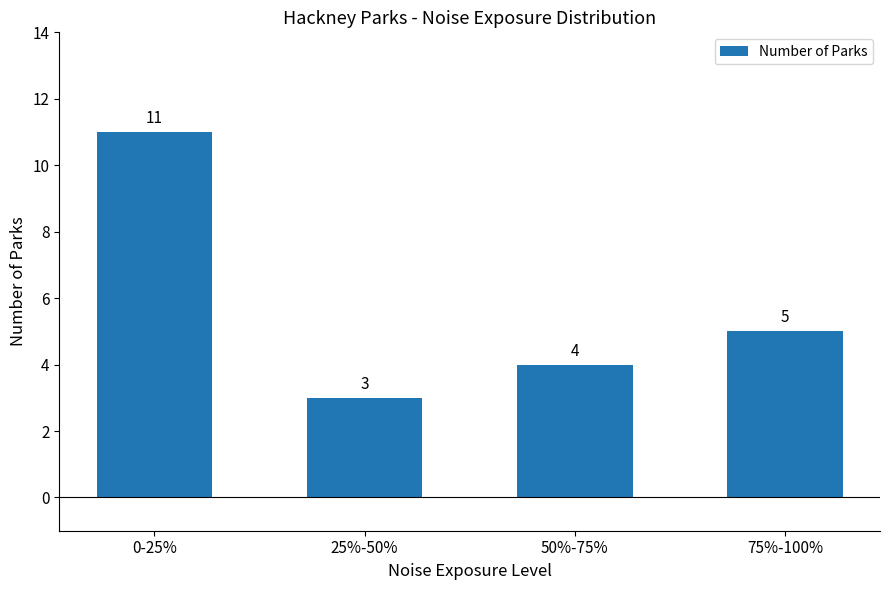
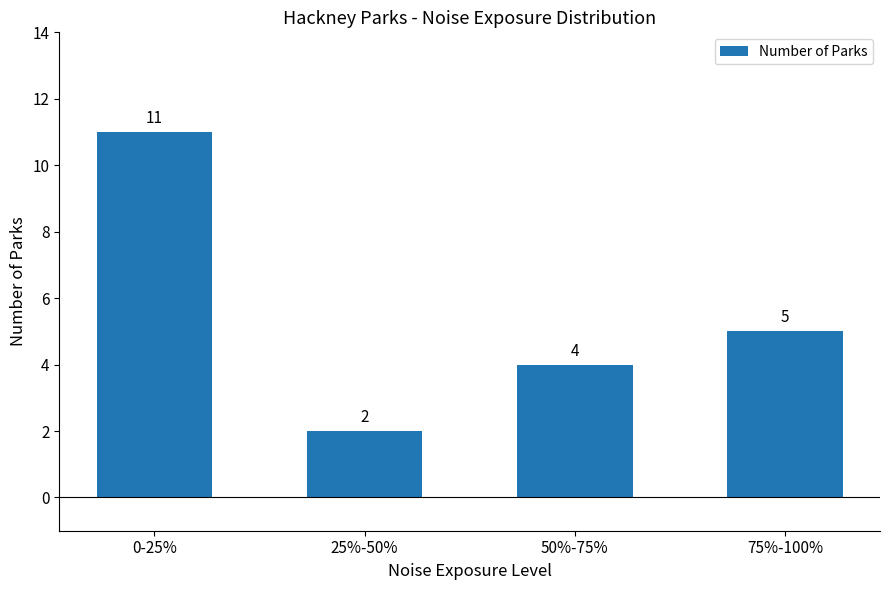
  {
    "0-25%": 11,
-   "25%-50%": 3,
+   "25%-50%": 2,
    "50%-75%": 4,
    "75%-100%": 5
  }
